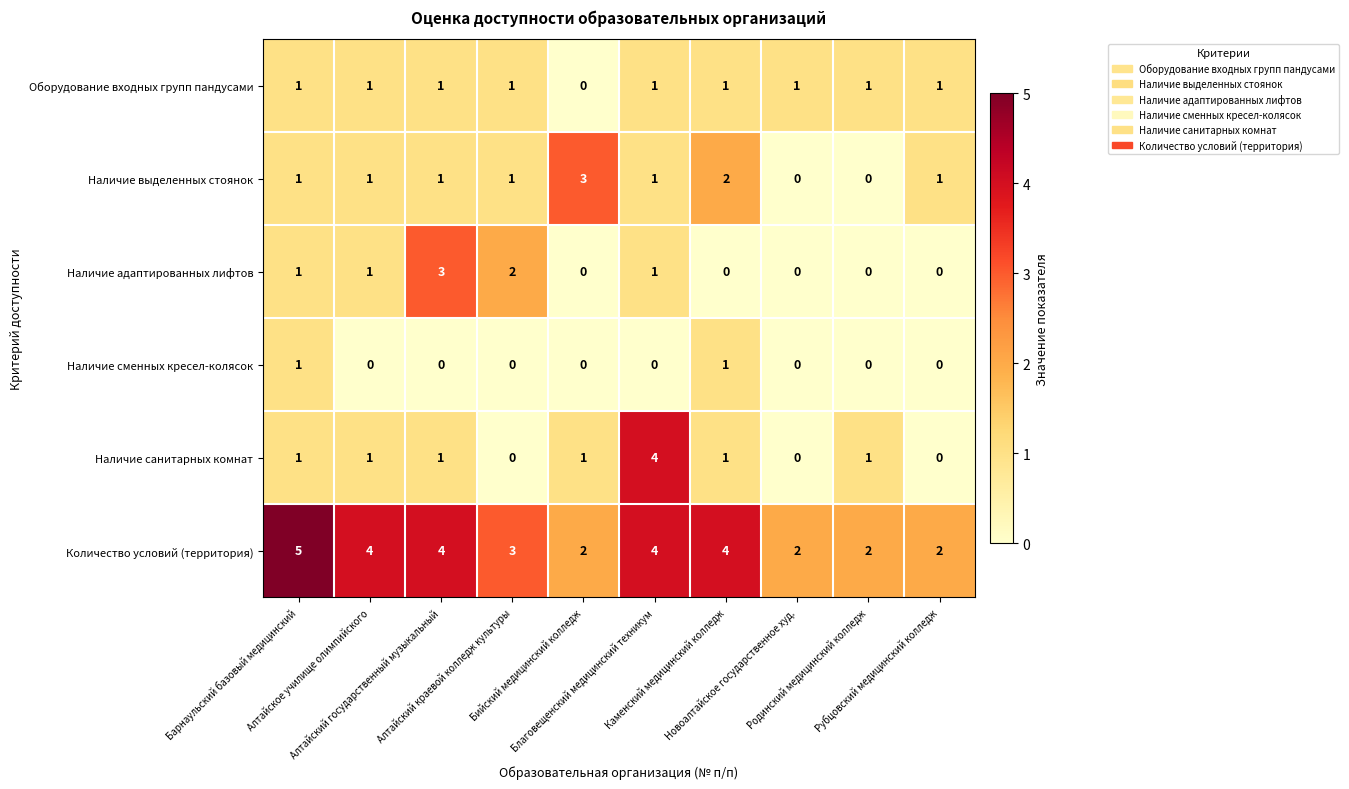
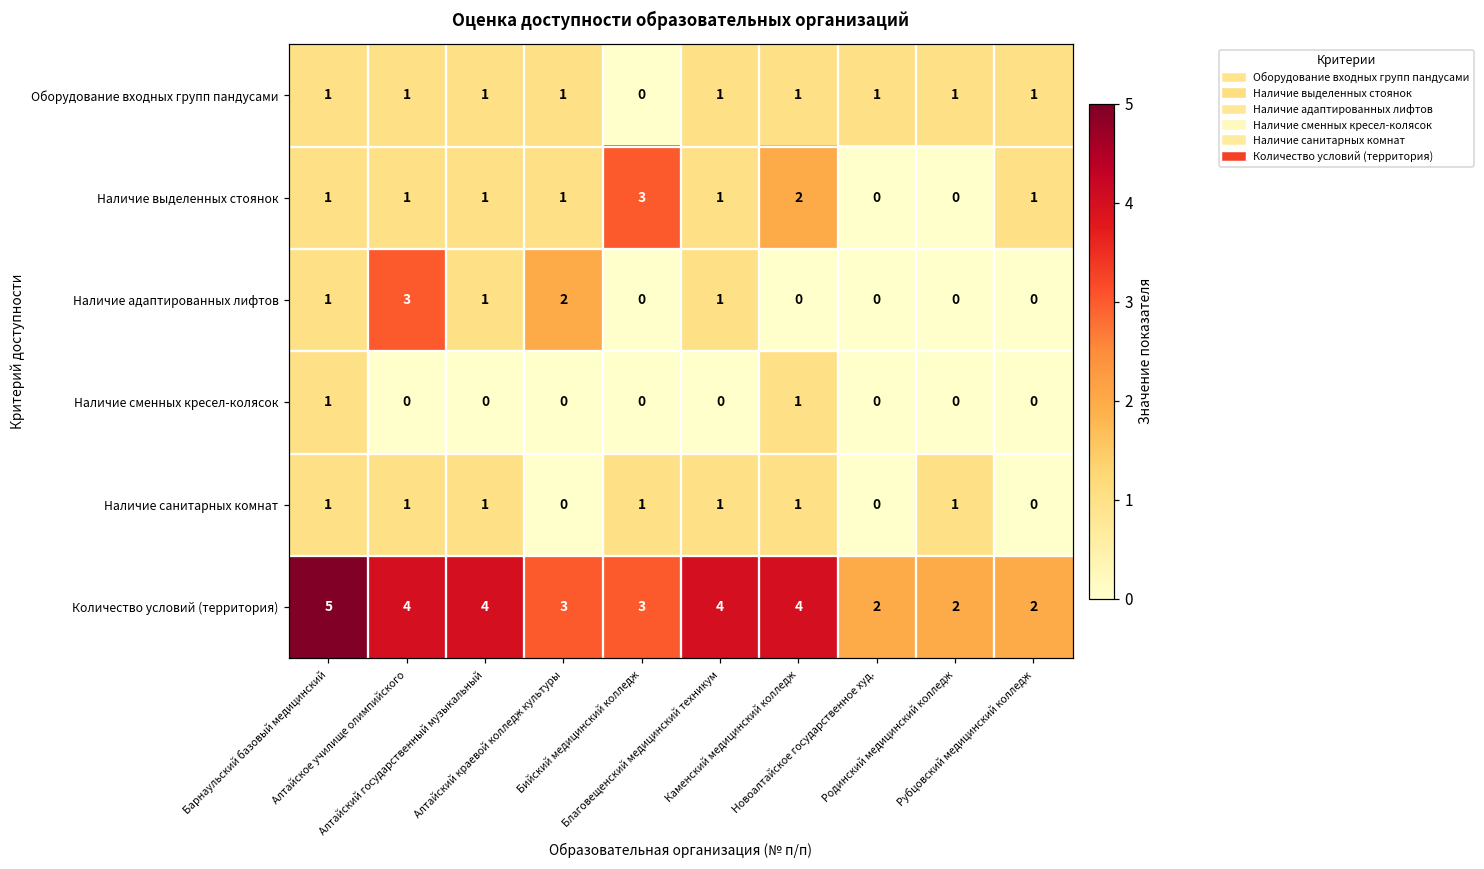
  {
    "Оборудование входных групп пандусами": {
      "Барнаульский базовый медицинский": 1,
      "Алтайское училище олимпийского": 1,
      "Алтайский государственный музыкальный": 1,
      "Алтайский краевой колледж культуры": 1,
      "Бийский медицинский колледж": 0,
      "Благовещенский медицинский техникум": 1,
      "Каменский медицинский колледж": 1,
      "Новоалтайское государственное худ.": 1,
      "Родинский медицинский колледж": 1,
      "Рубцовский медицинский колледж": 1
    },
    "Наличие выделенных стоянок": {
      "Барнаульский базовый медицинский": 1,
      "Алтайское училище олимпийского": 1,
      "Алтайский государственный музыкальный": 1,
      "Алтайский краевой колледж культуры": 1,
      "Бийский медицинский колледж": 3,
      "Благовещенский медицинский техникум": 1,
      "Каменский медицинский колледж": 2,
      "Новоалтайское государственное худ.": 0,
      "Родинский медицинский колледж": 0,
      "Рубцовский медицинский колледж": 1
    },
    "Наличие адаптированных лифтов": {
      "Барнаульский базовый медицинский": 1,
-     "Алтайское училище олимпийского": 1,
-     "Алтайский государственный музыкальный": 3,
+     "Алтайское училище олимпийского": 3,
+     "Алтайский государственный музыкальный": 1,
      "Алтайский краевой колледж культуры": 2,
      "Бийский медицинский колледж": 0,
      "Благовещенский медицинский техникум": 1,
      "Каменский медицинский колледж": 0,
      "Новоалтайское государственное худ.": 0,
      "Родинский медицинский колледж": 0,
      "Рубцовский медицинский колледж": 0
    },
    "Наличие сменных кресел-колясок": {
      "Барнаульский базовый медицинский": 1,
      "Алтайское училище олимпийского": 0,
      "Алтайский государственный музыкальный": 0,
      "Алтайский краевой колледж культуры": 0,
      "Бийский медицинский колледж": 0,
      "Благовещенский медицинский техникум": 0,
      "Каменский медицинский колледж": 1,
      "Новоалтайское государственное худ.": 0,
      "Родинский медицинский колледж": 0,
      "Рубцовский медицинский колледж": 0
    },
    "Наличие санитарных комнат": {
      "Барнаульский базовый медицинский": 1,
      "Алтайское училище олимпийского": 1,
      "Алтайский государственный музыкальный": 1,
      "Алтайский краевой колледж культуры": 0,
      "Бийский медицинский колледж": 1,
-     "Благовещенский медицинский техникум": 4,
+     "Благовещенский медицинский техникум": 1,
      "Каменский медицинский колледж": 1,
      "Новоалтайское государственное худ.": 0,
      "Родинский медицинский колледж": 1,
      "Рубцовский медицинский колледж": 0
    },
    "Количество условий (территория)": {
      "Барнаульский базовый медицинский": 5,
      "Алтайское училище олимпийского": 4,
      "Алтайский государственный музыкальный": 4,
      "Алтайский краевой колледж культуры": 3,
-     "Бийский медицинский колледж": 2,
+     "Бийский медицинский колледж": 3,
      "Благовещенский медицинский техникум": 4,
      "Каменский медицинский колледж": 4,
      "Новоалтайское государственное худ.": 2,
      "Родинский медицинский колледж": 2,
      "Рубцовский медицинский колледж": 2
    }
  }
